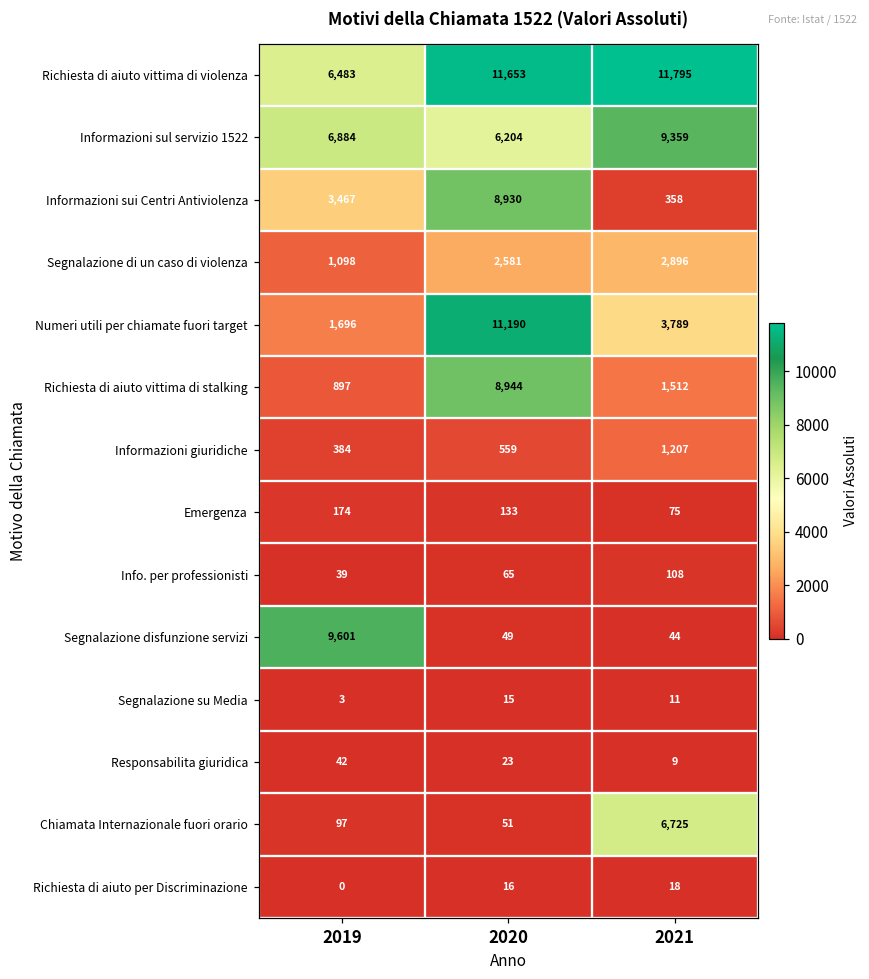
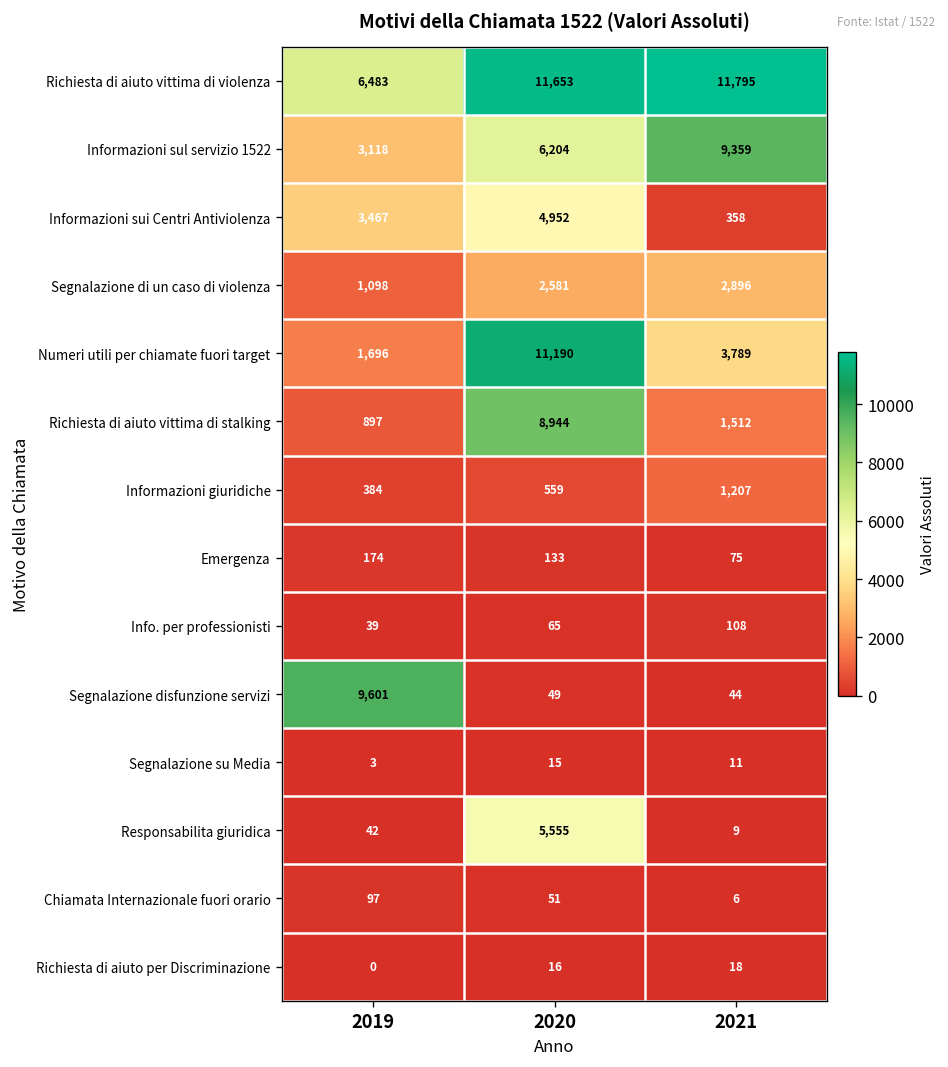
  {
    "Richiesta di aiuto vittima di violenza": {
      "2019": "6,483",
      "2020": "11,653",
      "2021": "11,795"
    },
    "Informazioni sul servizio 1522": {
-     "2019": "6,884",
+     "2019": "3,118",
      "2020": "6,204",
      "2021": "9,359"
    },
    "Informazioni sui Centri Antiviolenza": {
      "2019": "3,467",
-     "2020": "8,930",
+     "2020": "4,952",
      "2021": "358"
    },
    "Segnalazione di un caso di violenza": {
      "2019": "1,098",
      "2020": "2,581",
      "2021": "2,896"
    },
    "Numeri utili per chiamate fuori target": {
      "2019": "1,696",
      "2020": "11,190",
      "2021": "3,789"
    },
    "Richiesta di aiuto vittima di stalking": {
      "2019": "897",
      "2020": "8,944",
      "2021": "1,512"
    },
    "Informazioni giuridiche": {
      "2019": "384",
      "2020": "559",
      "2021": "1,207"
    },
    "Emergenza": {
      "2019": "174",
      "2020": "133",
      "2021": "75"
    },
    "Info. per professionisti": {
      "2019": "39",
      "2020": "65",
      "2021": "108"
    },
    "Segnalazione disfunzione servizi": {
      "2019": "9,601",
      "2020": "49",
      "2021": "44"
    },
    "Segnalazione su Media": {
      "2019": "3",
      "2020": "15",
      "2021": "11"
    },
    "Responsabilita giuridica": {
      "2019": "42",
-     "2020": "23",
+     "2020": "5,555",
      "2021": "9"
    },
    "Chiamata Internazionale fuori orario": {
      "2019": "97",
      "2020": "51",
-     "2021": "6,725"
+     "2021": "6"
    },
    "Richiesta di aiuto per Discriminazione": {
      "2019": "0",
      "2020": "16",
      "2021": "18"
    }
  }
